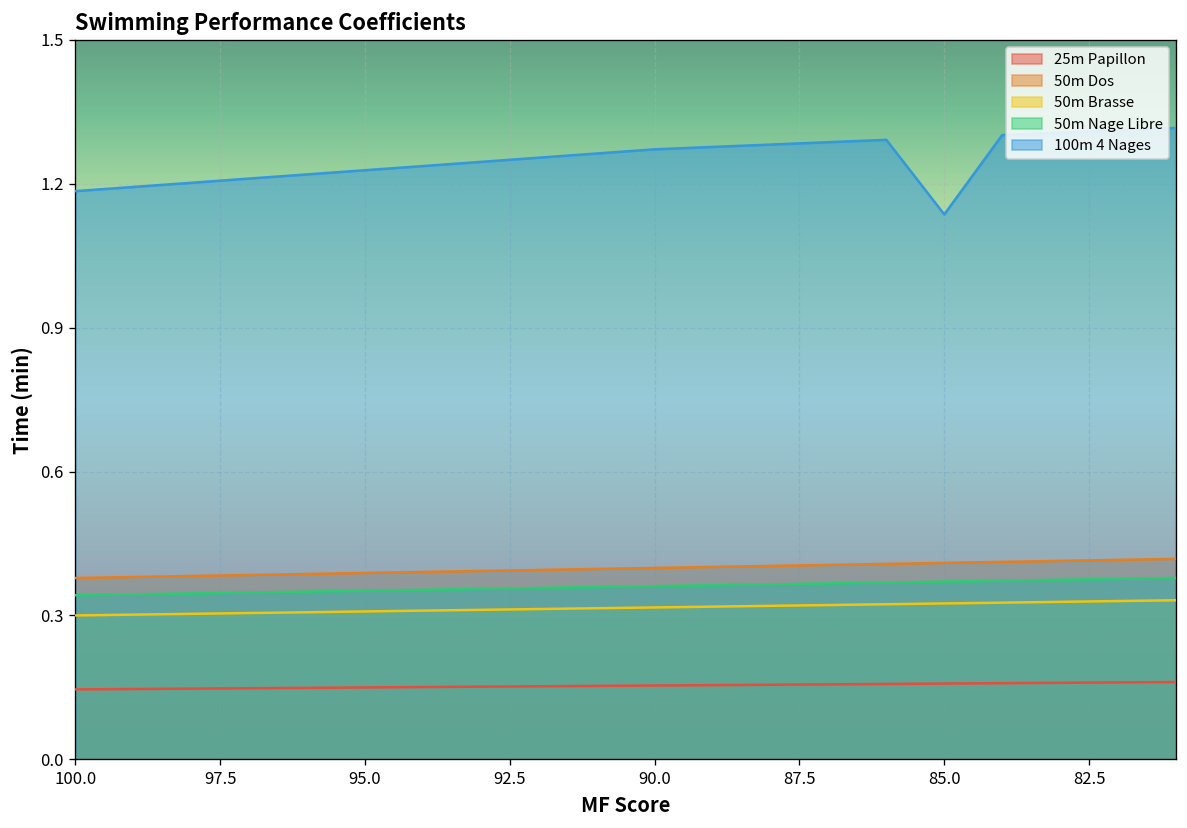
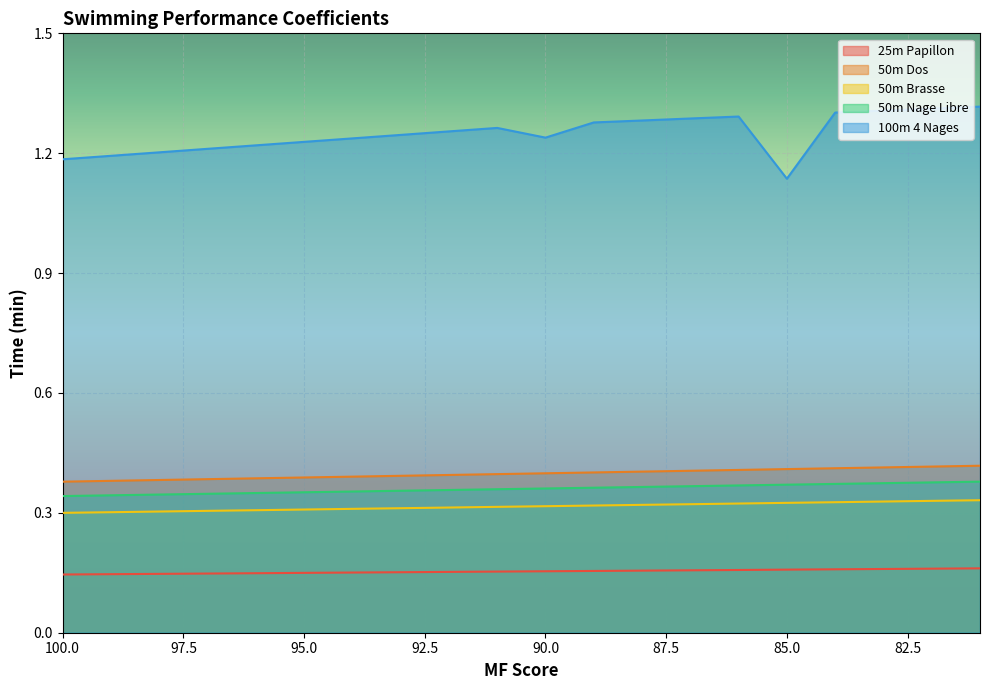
  {
    "50m Nage Libre": {
      "100.0": 0.34,
      "95.0": 0.35,
      "90.0": 0.36,
      "85.0": 0.37
    },
    "100m 4 Nages": {
      "100.0": 1.18,
      "95.0": 1.23,
-     "90.0": 1.27,
+     "90.0": 1.24,
      "85.0": 1.14
    }
  }
